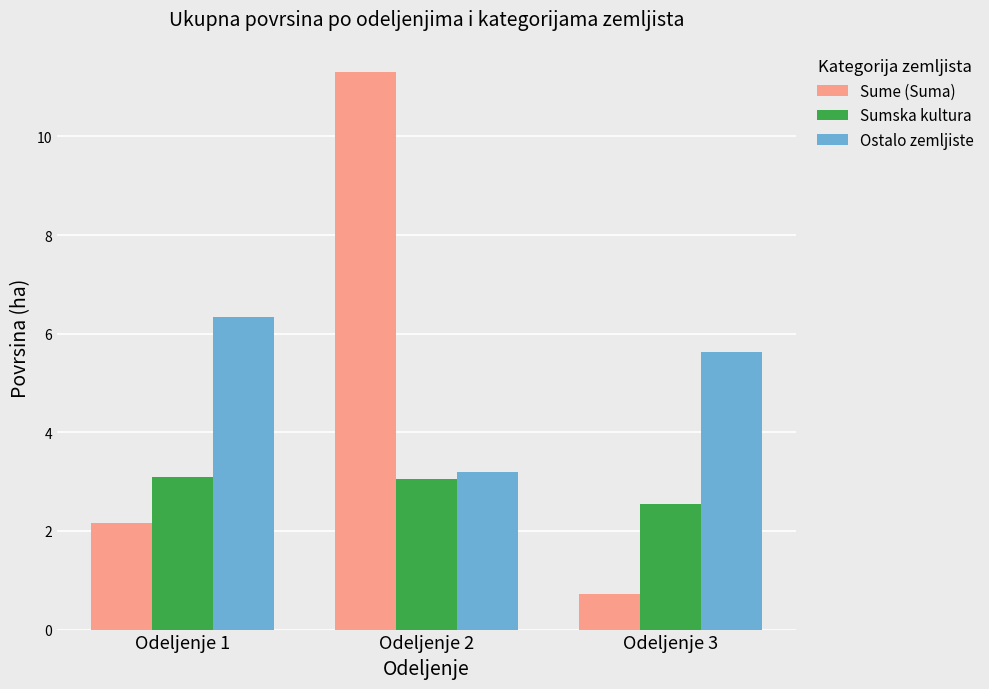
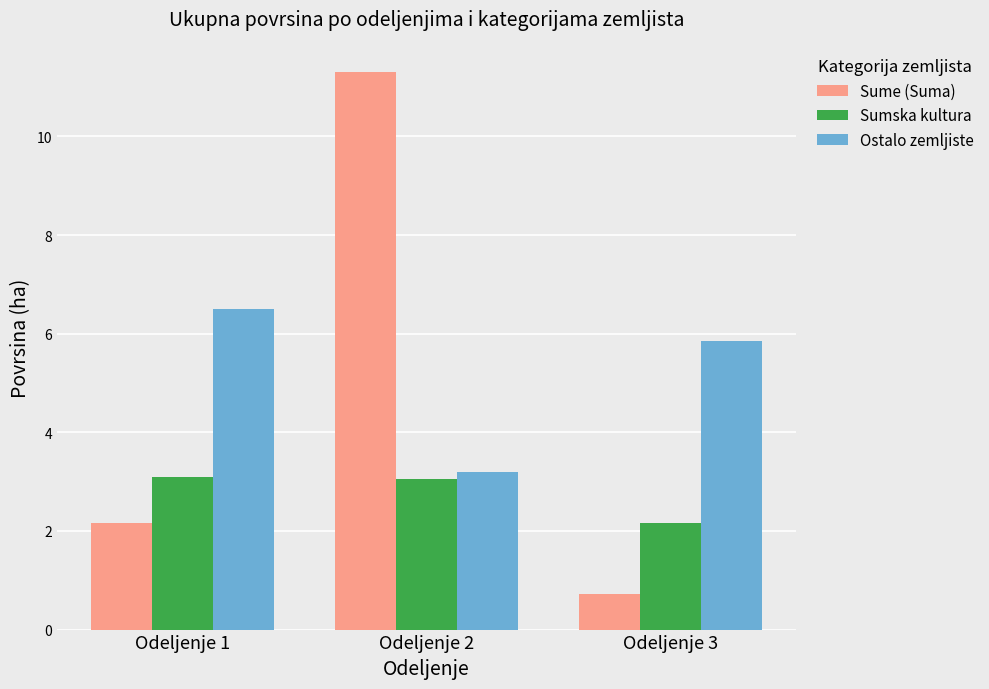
  {
    "Sume (Suma)": {
      "Odeljenje 1": 2.2,
      "Odeljenje 2": 11.3,
      "Odeljenje 3": 0.7
    },
    "Sumska kultura": {
      "Odeljenje 1": 3.1,
      "Odeljenje 2": 3.1,
-     "Odeljenje 3": 2.6
+     "Odeljenje 3": 2.2
    },
    "Ostalo zemljiste": {
-     "Odeljenje 1": 6.3,
+     "Odeljenje 1": 6.5,
      "Odeljenje 2": 3.2,
-     "Odeljenje 3": 5.6
+     "Odeljenje 3": 5.9
    }
  }
